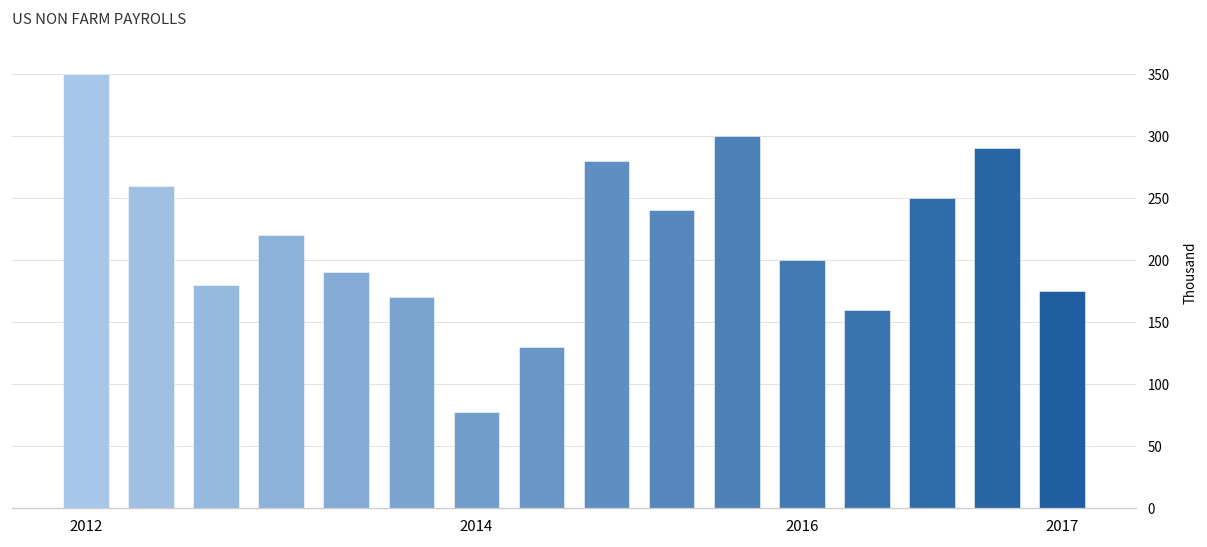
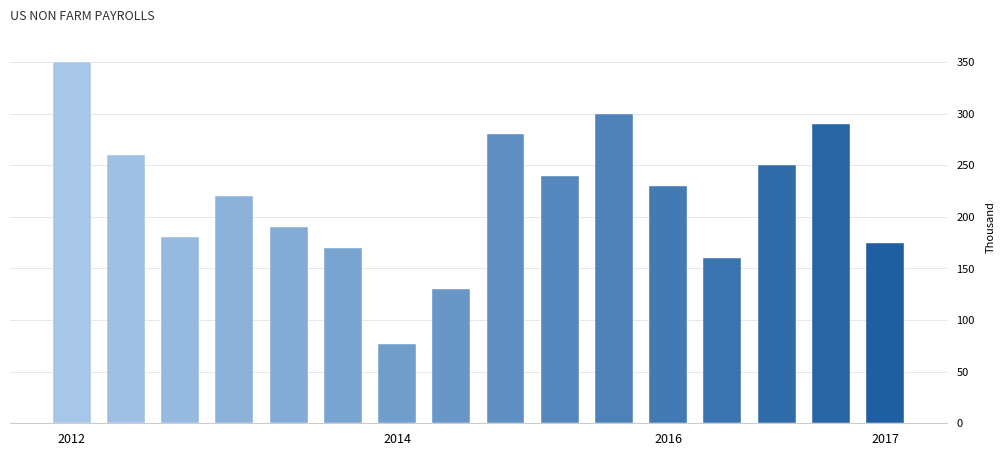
  {
    "2012": 350,
    "2014": 77,
-   "2016": 200,
+   "2016": 230,
    "2017": 175
  }
